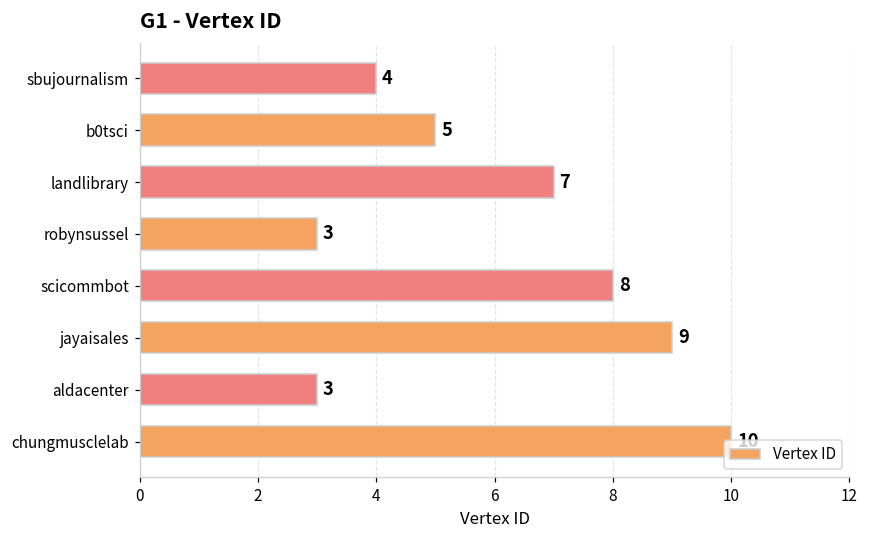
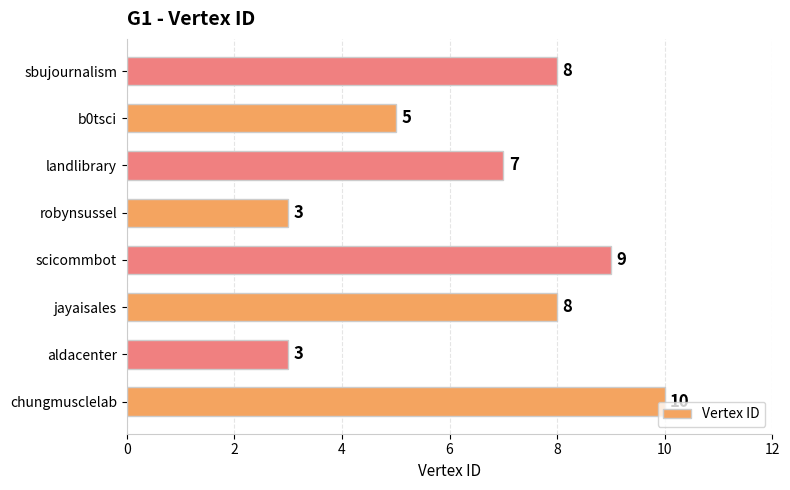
  {
-   "sbujournalism": 4,
+   "sbujournalism": 8,
    "b0tsci": 5,
    "landlibrary": 7,
    "robynsussel": 3,
-   "scicommbot": 8,
-   "jayaisales": 9,
+   "scicommbot": 9,
+   "jayaisales": 8,
    "aldacenter": 3
  }
